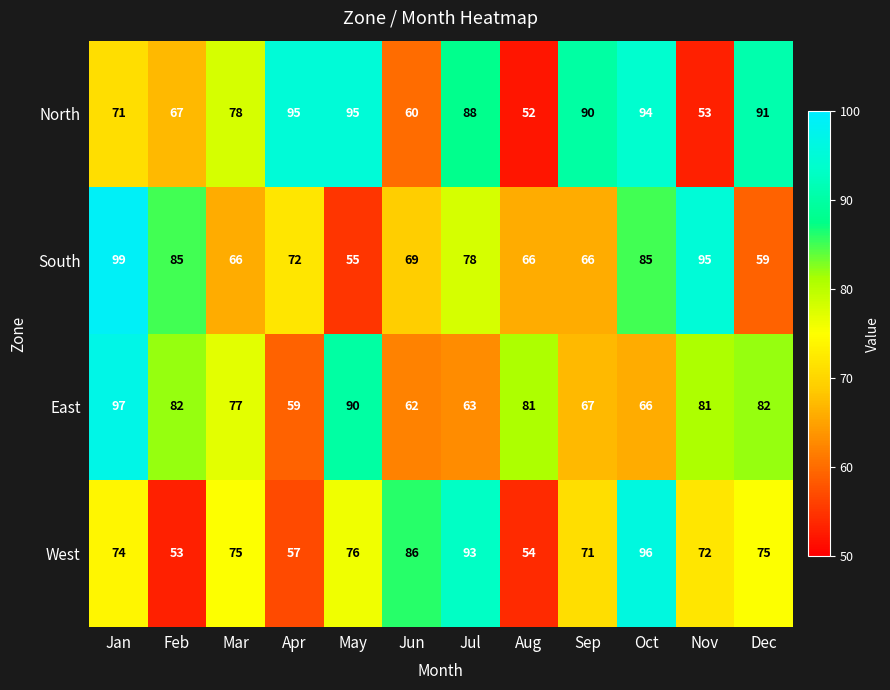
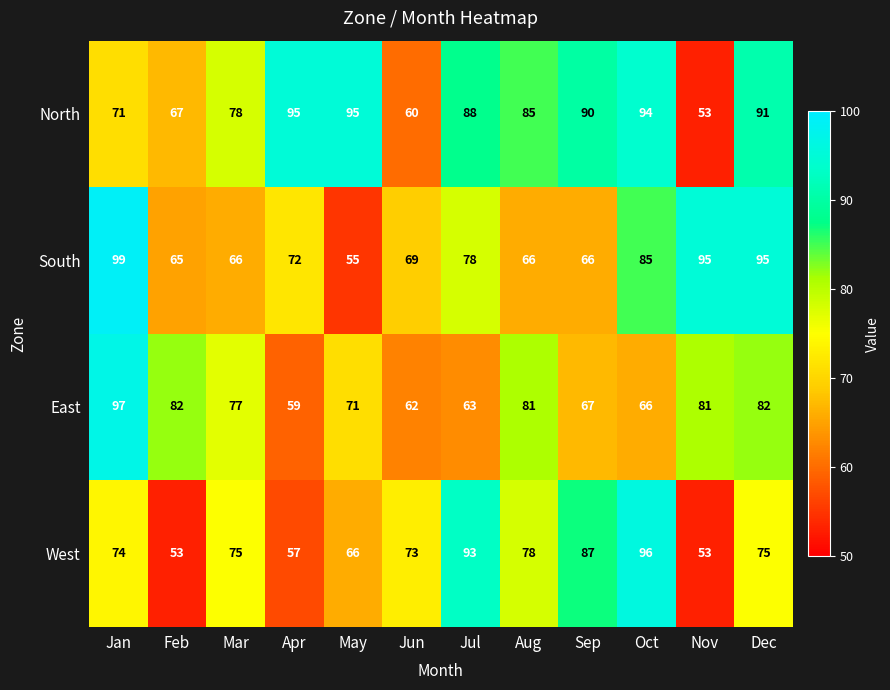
  {
    "North": {
      "Jan": 71,
      "Feb": 67,
      "Mar": 78,
      "Apr": 95,
      "May": 95,
      "Jun": 60,
      "Jul": 88,
-     "Aug": 52,
+     "Aug": 85,
      "Sep": 90,
      "Oct": 94,
      "Nov": 53,
      "Dec": 91
    },
    "South": {
      "Jan": 99,
-     "Feb": 85,
+     "Feb": 65,
      "Mar": 66,
      "Apr": 72,
      "May": 55,
      "Jun": 69,
      "Jul": 78,
      "Aug": 66,
      "Sep": 66,
      "Oct": 85,
      "Nov": 95,
-     "Dec": 59
+     "Dec": 95
    },
    "East": {
      "Jan": 97,
      "Feb": 82,
      "Mar": 77,
      "Apr": 59,
-     "May": 90,
+     "May": 71,
      "Jun": 62,
      "Jul": 63,
      "Aug": 81,
      "Sep": 67,
      "Oct": 66,
      "Nov": 81,
      "Dec": 82
    },
    "West": {
      "Jan": 74,
      "Feb": 53,
      "Mar": 75,
      "Apr": 57,
-     "May": 76,
-     "Jun": 86,
+     "May": 66,
+     "Jun": 73,
      "Jul": 93,
-     "Aug": 54,
-     "Sep": 71,
+     "Aug": 78,
+     "Sep": 87,
      "Oct": 96,
-     "Nov": 72,
+     "Nov": 53,
      "Dec": 75
    }
  }
